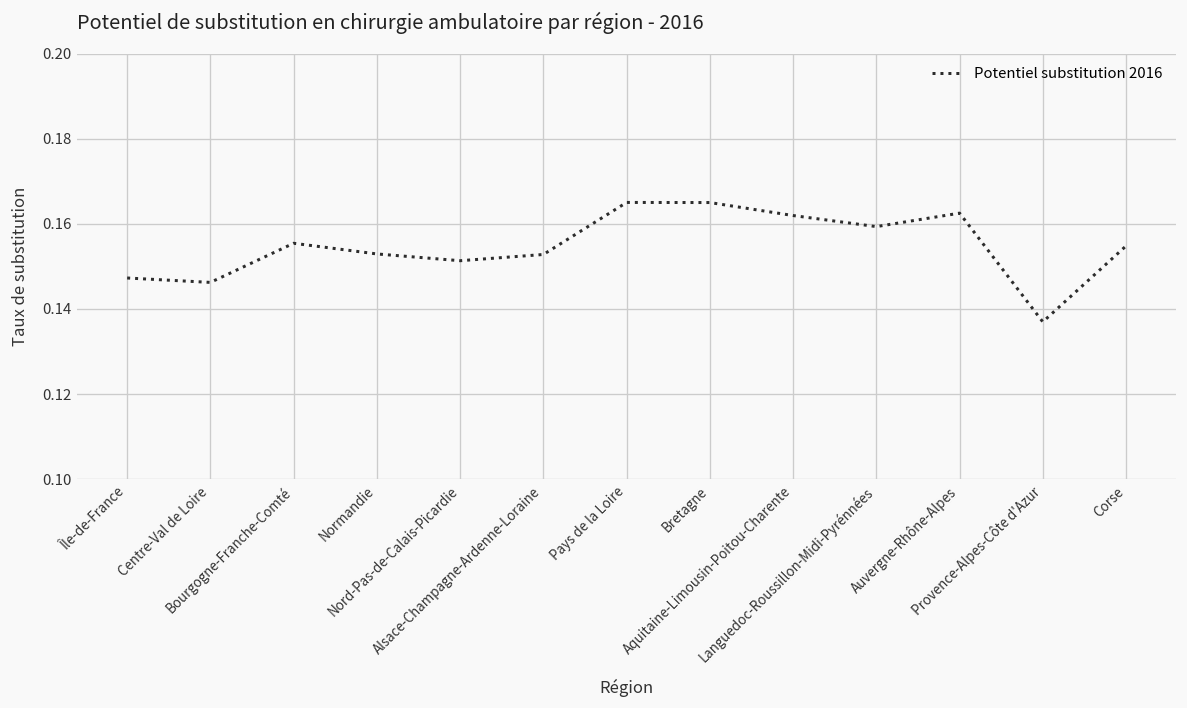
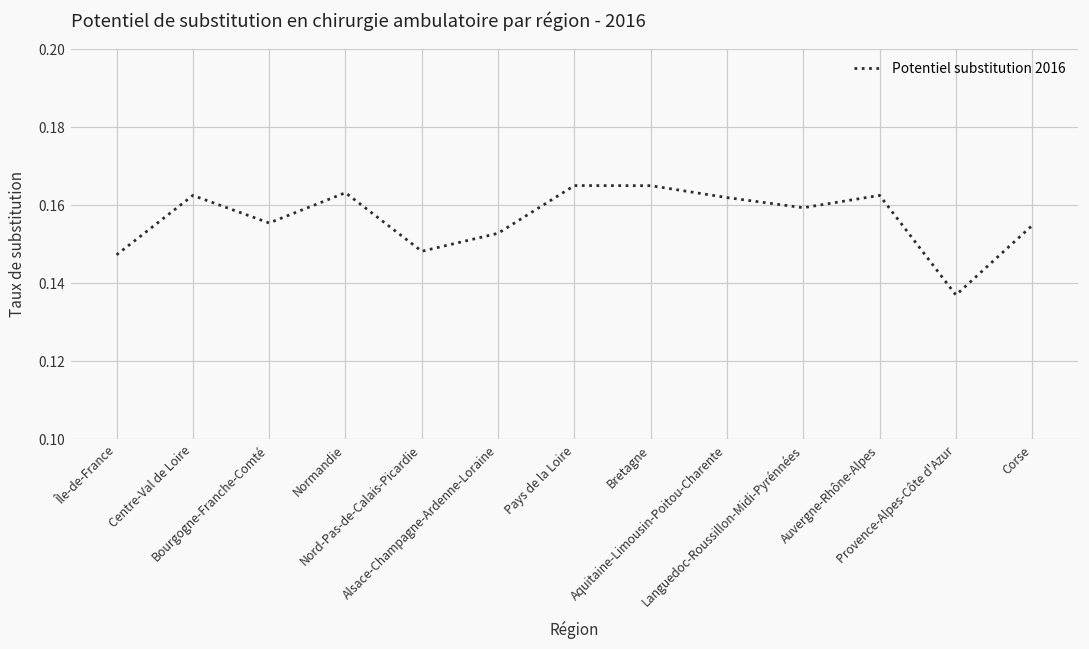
  {
    "Île-de-France": 0.147,
-   "Centre-Val de Loire": 0.146,
+   "Centre-Val de Loire": 0.163,
    "Bourgogne-Franche-Comté": 0.155,
-   "Normandie": 0.153,
-   "Nord-Pas-de-Calais-Picardie": 0.151,
+   "Normandie": 0.163,
+   "Nord-Pas-de-Calais-Picardie": 0.148,
    "Alsace-Champagne-Ardenne-Loraine": 0.153,
    "Pays de la Loire": 0.165,
    "Bretagne": 0.165,
    "Aquitaine-Limousin-Poitou-Charente": 0.162,
    "Languedoc-Roussillon-Midi-Pyrénnées": 0.159,
    "Auvergne-Rhône-Alpes": 0.163,
    "Provence-Alpes-Côte d'Azur": 0.137,
    "Corse": 0.155
  }
